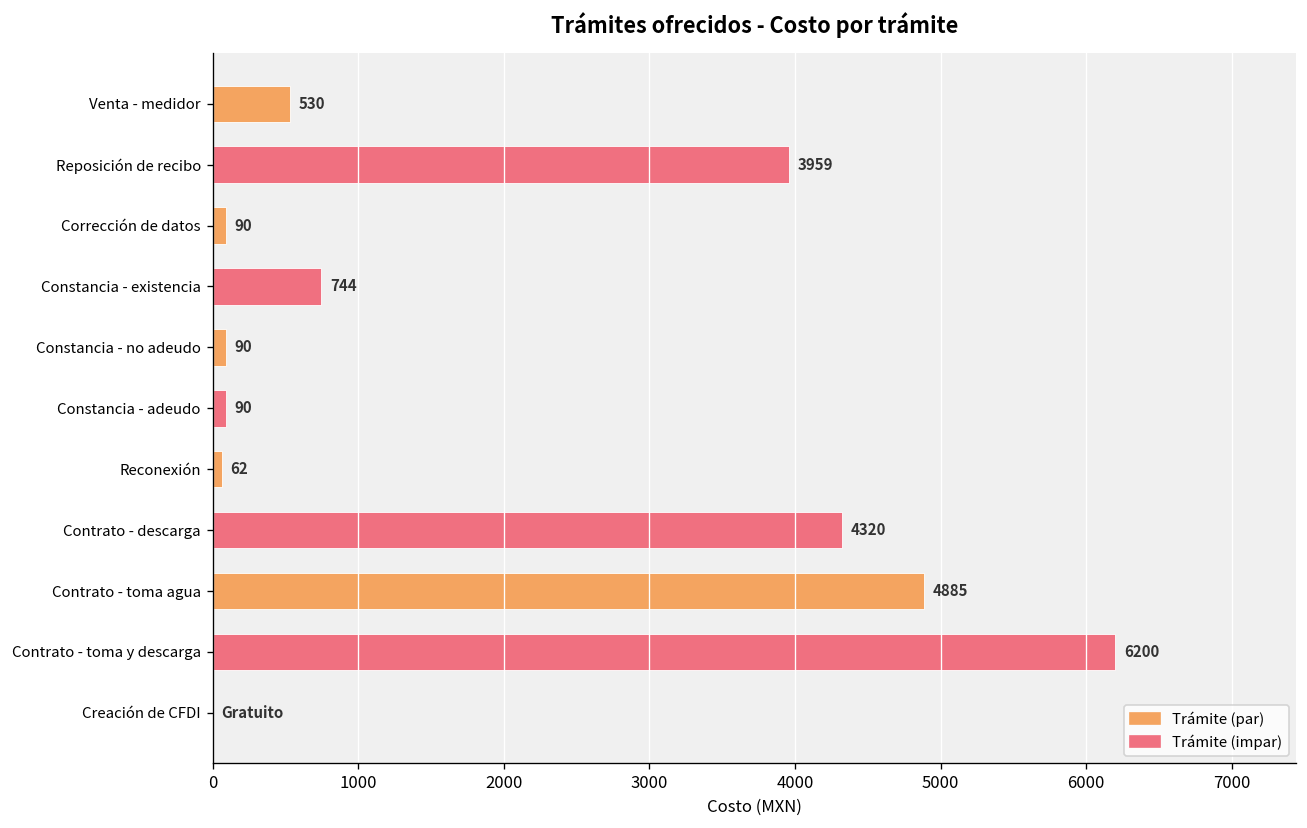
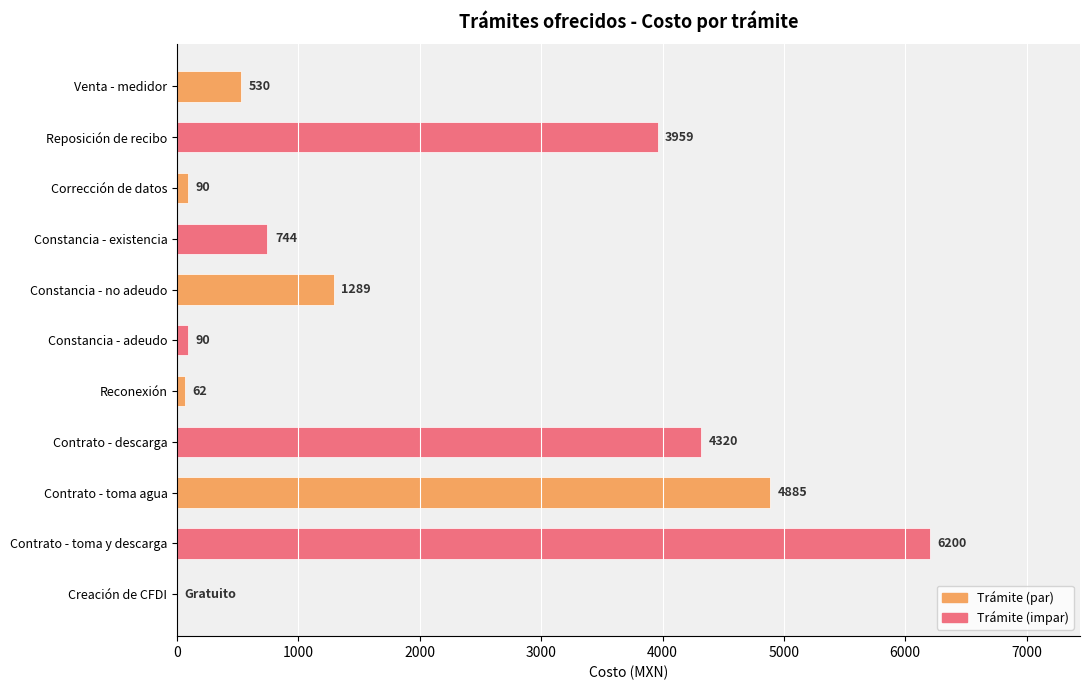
  {
    "Venta - medidor": 530,
    "Reposición de recibo": 3959,
    "Corrección de datos": 90,
    "Constancia - existencia": 744,
-   "Constancia - no adeudo": 90,
+   "Constancia - no adeudo": 1289,
    "Constancia - adeudo": 90,
    "Reconexión": 62,
    "Contrato - descarga": 4320,
    "Contrato - toma agua": 4885,
    "Contrato - toma y descarga": 6200
  }
